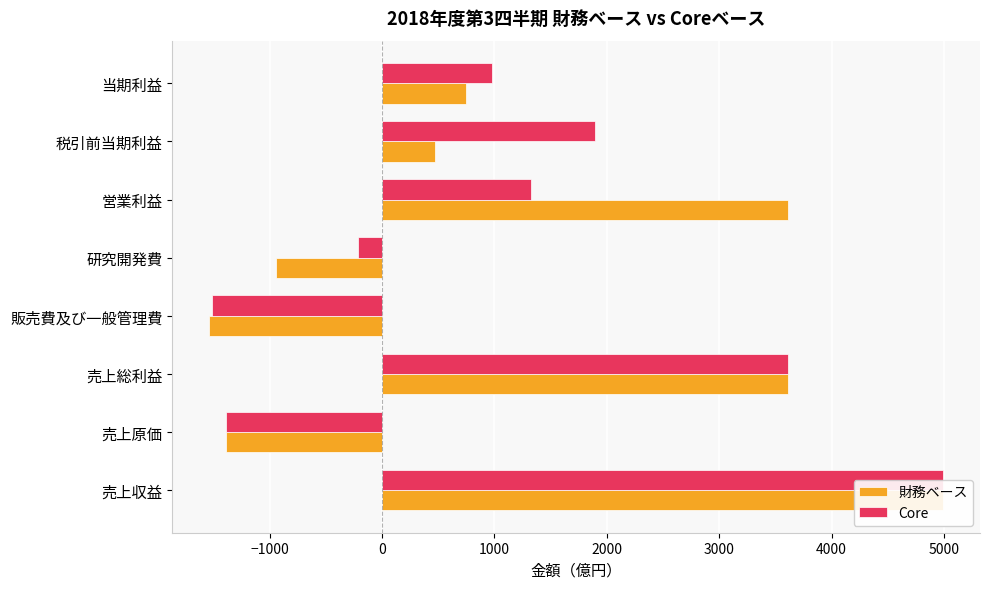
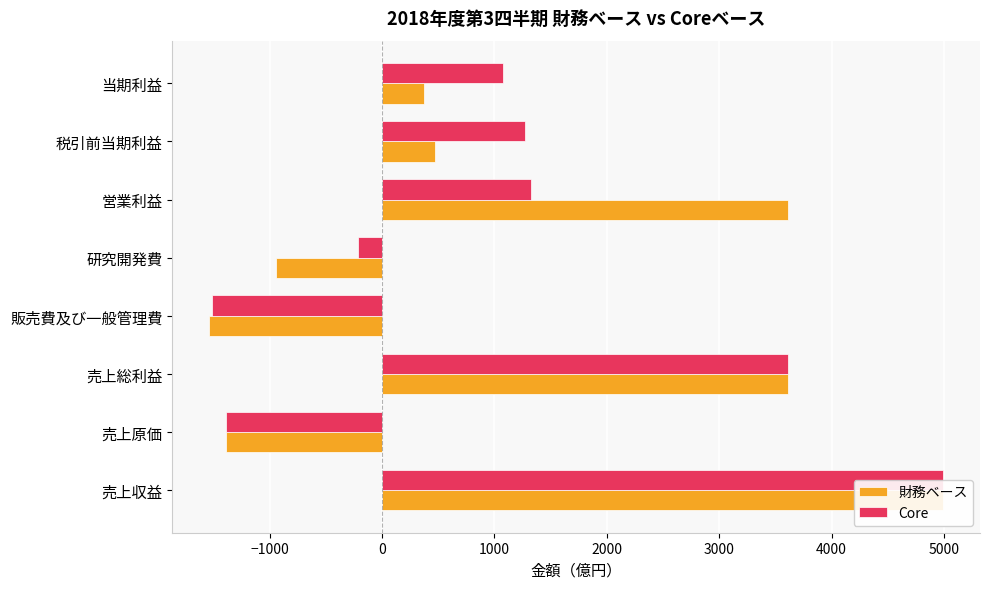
  {
    "財務ベース": {
-     "当期利益": 750,
+     "当期利益": 380,
      "税引前当期利益": 480,
      "営業利益": 3620,
      "研究開発費": -950,
      "販売費及び一般管理費": -1540,
      "売上総利益": 3610,
      "売上原価": -1390
    },
    "Core": {
-     "当期利益": 980,
-     "税引前当期利益": 1890,
+     "当期利益": 1070,
+     "税引前当期利益": 1280,
      "営業利益": 1330,
      "研究開発費": -210,
      "販売費及び一般管理費": -1510,
      "売上総利益": 3610,
      "売上原価": -1390
    }
  }
